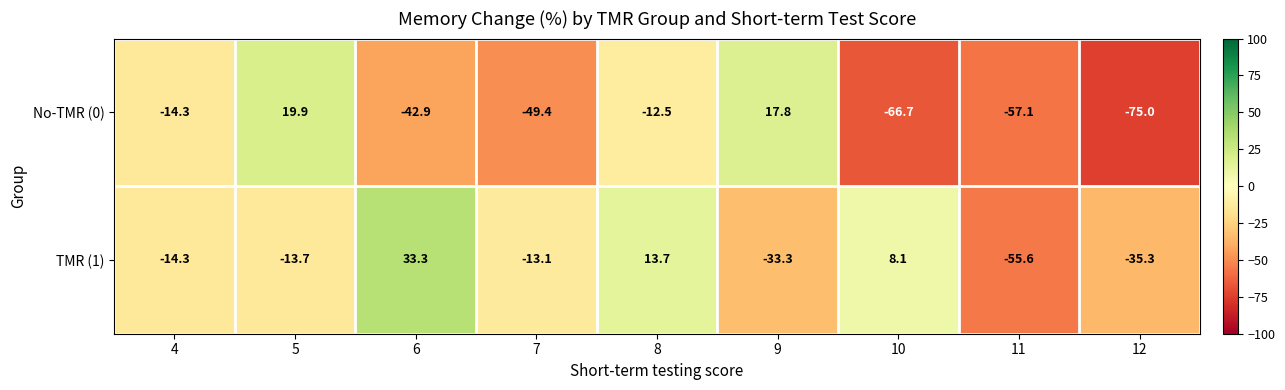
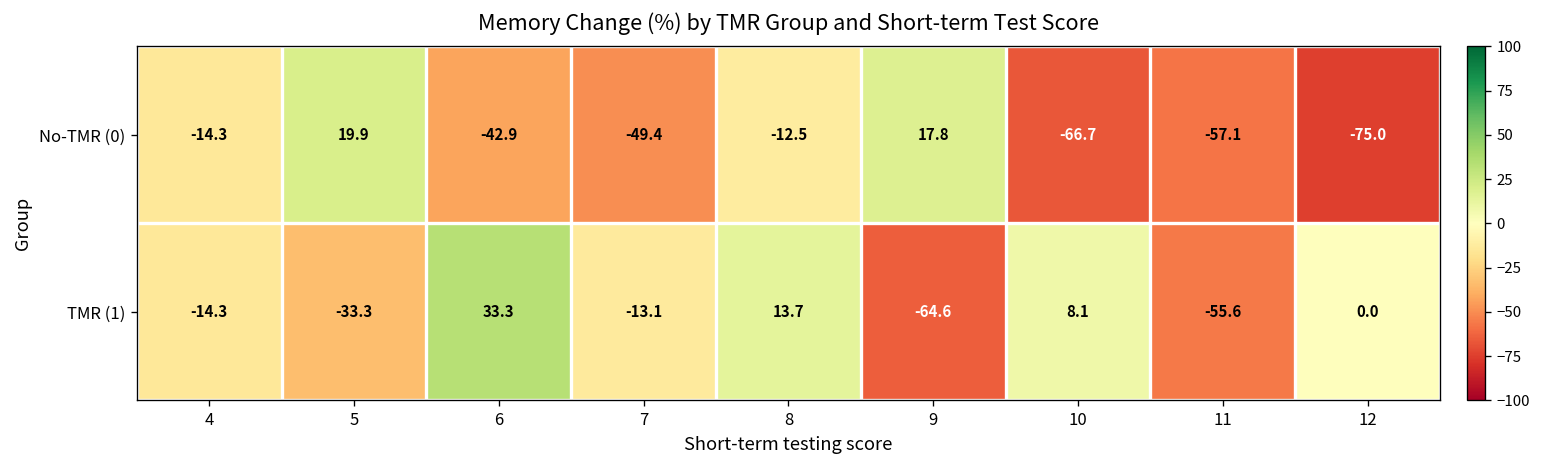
  {
    "No-TMR (0)": {
      "4": -14.3,
      "5": 19.9,
      "6": -42.9,
      "7": -49.4,
      "8": -12.5,
      "9": 17.8,
      "10": -66.7,
      "11": -57.1,
      "12": -75.0
    },
    "TMR (1)": {
      "4": -14.3,
-     "5": -13.7,
+     "5": -33.3,
      "6": 33.3,
      "7": -13.1,
      "8": 13.7,
-     "9": -33.3,
+     "9": -64.6,
      "10": 8.1,
      "11": -55.6,
-     "12": -35.3
+     "12": 0.0
    }
  }
